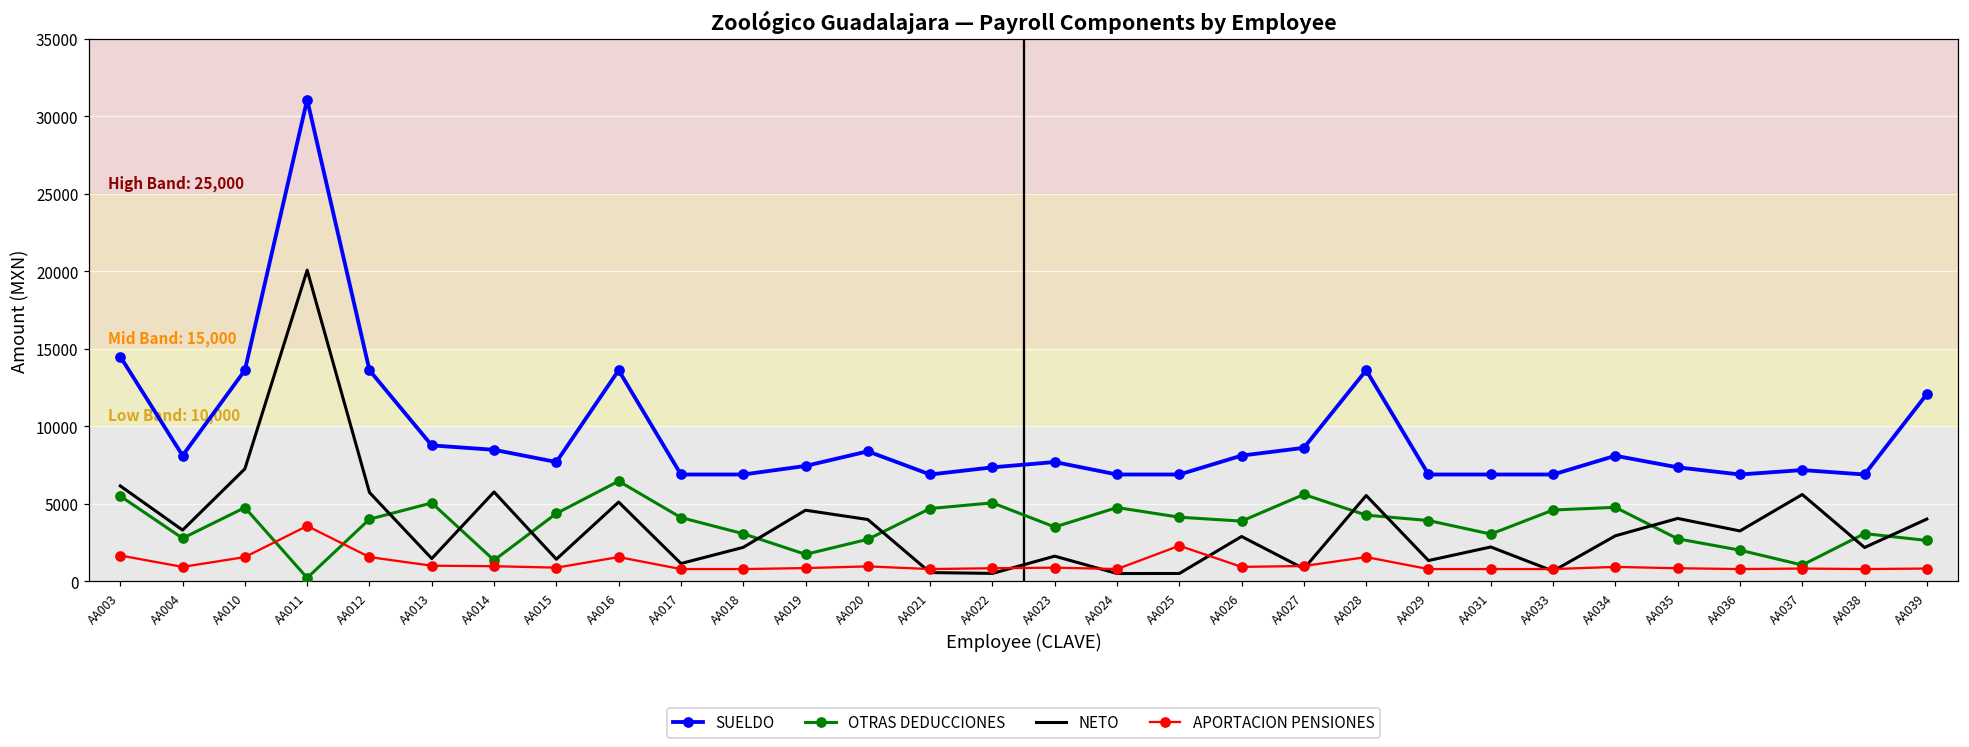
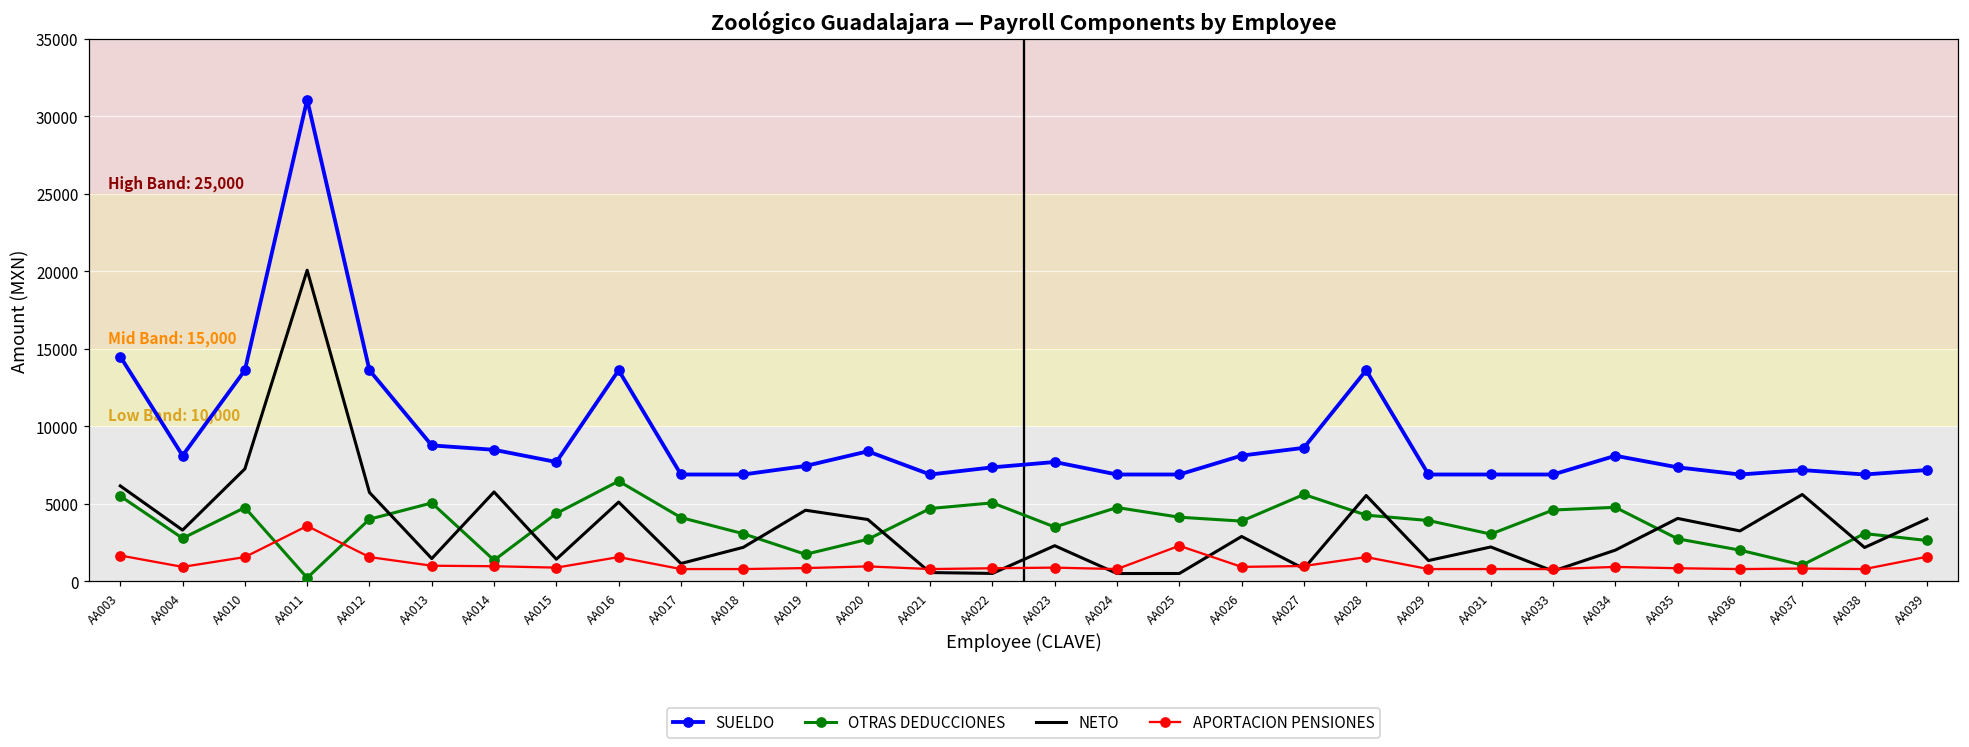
  {
    "SUELDO": {
      "AA004": 8100,
      "AA010": 13600,
      "AA011": 31100,
      "AA012": 13600,
      "AA013": 8800,
      "AA014": 8500,
      "AA015": 7700,
      "AA016": 13600,
      "AA017": 6900,
      "AA018": 6900,
      "AA019": 7400,
      "AA020": 8400,
      "AA021": 6900,
      "AA022": 7400,
      "AA023": 7700,
      "AA024": 6900,
      "AA025": 6900,
      "AA026": 8100,
      "AA027": 8600,
      "AA028": 13600,
      "AA029": 6900,
      "AA031": 6900,
      "AA033": 6900,
      "AA034": 8100,
      "AA035": 7400,
      "AA036": 6900,
      "AA037": 7200,
      "AA038": 6900,
-     "AA039": 12100
+     "AA039": 7200
    },
    "OTRAS DEDUCCIONES": {
      "AA003": 5500,
      "AA004": 2800,
      "AA010": 4800,
      "AA011": 200,
      "AA012": 4000,
      "AA013": 5100,
      "AA014": 1400,
      "AA015": 4400,
      "AA016": 6500,
      "AA017": 4100,
      "AA018": 3100,
      "AA019": 1700,
      "AA020": 2700,
      "AA021": 4700,
      "AA022": 5100,
      "AA023": 3500,
      "AA024": 4800,
      "AA025": 4100,
      "AA026": 3900,
      "AA027": 5600,
      "AA028": 4300,
      "AA029": 3900,
      "AA031": 3000,
      "AA033": 4600,
      "AA034": 4800,
      "AA035": 2700,
      "AA036": 2000,
      "AA037": 1100,
      "AA038": 3100,
      "AA039": 2600
    },
    "NETO": {
      "AA003": 6200,
      "AA004": 3300,
      "AA010": 7300,
      "AA011": 20100,
      "AA012": 5700,
      "AA013": 1500,
      "AA014": 5800,
      "AA015": 1400,
      "AA016": 5100,
      "AA017": 1200,
      "AA018": 2200,
      "AA019": 4600,
      "AA020": 4000,
      "AA021": 600,
      "AA022": 500,
-     "AA023": 1600,
+     "AA023": 2300,
      "AA024": 500,
      "AA025": 500,
      "AA026": 2900,
      "AA028": 5500,
      "AA029": 1300,
      "AA031": 2200,
-     "AA034": 2900,
+     "AA034": 2000,
      "AA035": 4100,
      "AA036": 3300,
      "AA037": 5600,
      "AA038": 2200,
      "AA039": 4000
    },
    "APORTACION PENSIONES": {
      "AA003": 1700,
      "AA004": 900,
      "AA010": 1600,
      "AA011": 3600,
      "AA012": 1600,
      "AA013": 1000,
      "AA014": 1000,
      "AA015": 900,
      "AA016": 1600,
      "AA017": 800,
      "AA018": 800,
      "AA019": 900,
      "AA020": 1000,
      "AA021": 800,
      "AA022": 800,
      "AA023": 900,
      "AA024": 800,
      "AA025": 2300,
      "AA026": 900,
      "AA028": 1600,
      "AA029": 800,
      "AA031": 800,
      "AA034": 900,
      "AA035": 800,
      "AA036": 800,
      "AA037": 800,
      "AA038": 800,
-     "AA039": 800
+     "AA039": 1600
    }
  }
